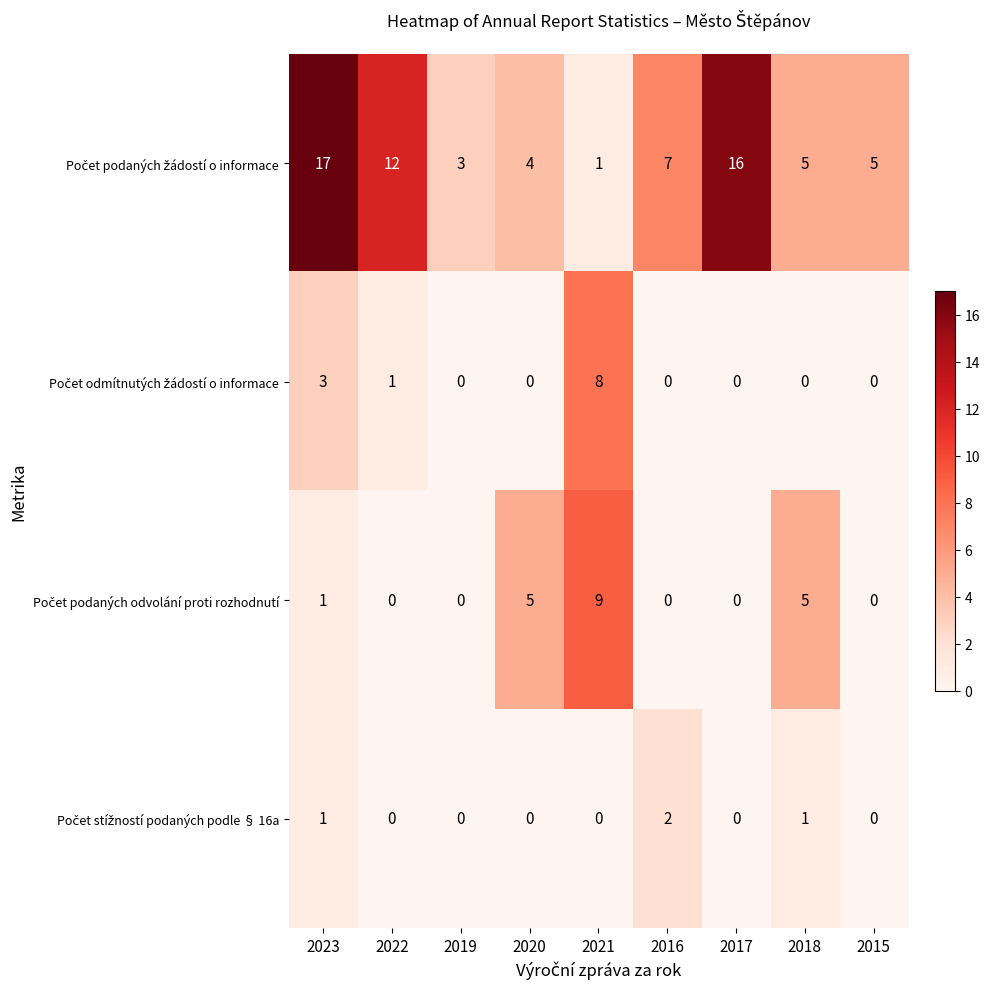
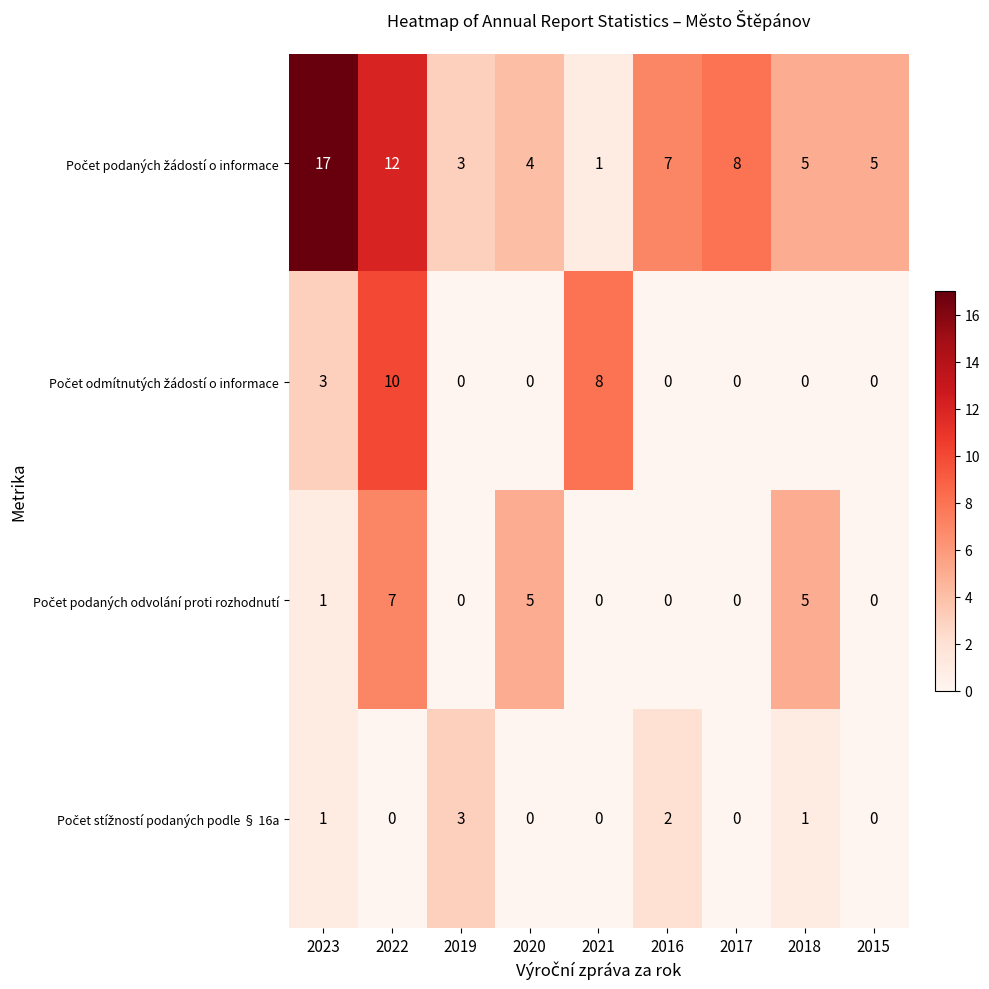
  {
    "Počet podaných žádostí o informace": {
      "2023": 17,
      "2022": 12,
      "2019": 3,
      "2020": 4,
      "2021": 1,
      "2016": 7,
-     "2017": 16,
+     "2017": 8,
      "2018": 5,
      "2015": 5
    },
    "Počet odmítnutých žádostí o informace": {
      "2023": 3,
-     "2022": 1,
+     "2022": 10,
      "2019": 0,
      "2020": 0,
      "2021": 8,
      "2016": 0,
      "2017": 0,
      "2018": 0,
      "2015": 0
    },
    "Počet podaných odvolání proti rozhodnutí": {
      "2023": 1,
-     "2022": 0,
+     "2022": 7,
      "2019": 0,
      "2020": 5,
-     "2021": 9,
+     "2021": 0,
      "2016": 0,
      "2017": 0,
      "2018": 5,
      "2015": 0
    },
    "Počet stížností podaných podle § 16a": {
      "2023": 1,
      "2022": 0,
-     "2019": 0,
+     "2019": 3,
      "2020": 0,
      "2021": 0,
      "2016": 2,
      "2017": 0,
      "2018": 1,
      "2015": 0
    }
  }
